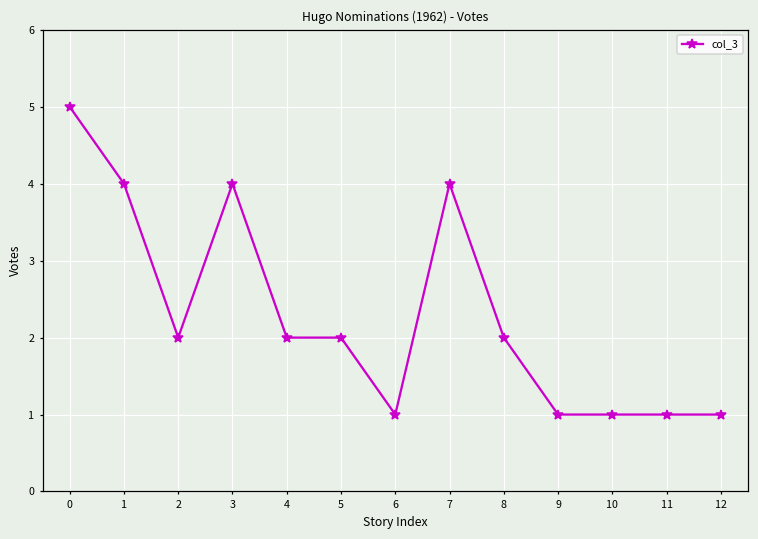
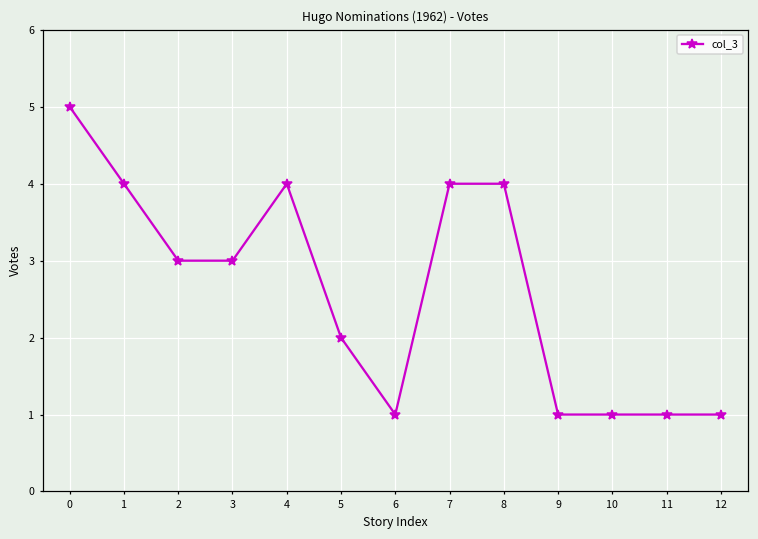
  {
    "0": 5,
    "1": 4,
-   "2": 2,
-   "3": 4,
-   "4": 2,
+   "2": 3,
+   "3": 3,
+   "4": 4,
    "5": 2,
    "6": 1,
    "7": 4,
-   "8": 2,
+   "8": 4,
    "9": 1,
    "10": 1,
    "11": 1,
    "12": 1
  }
